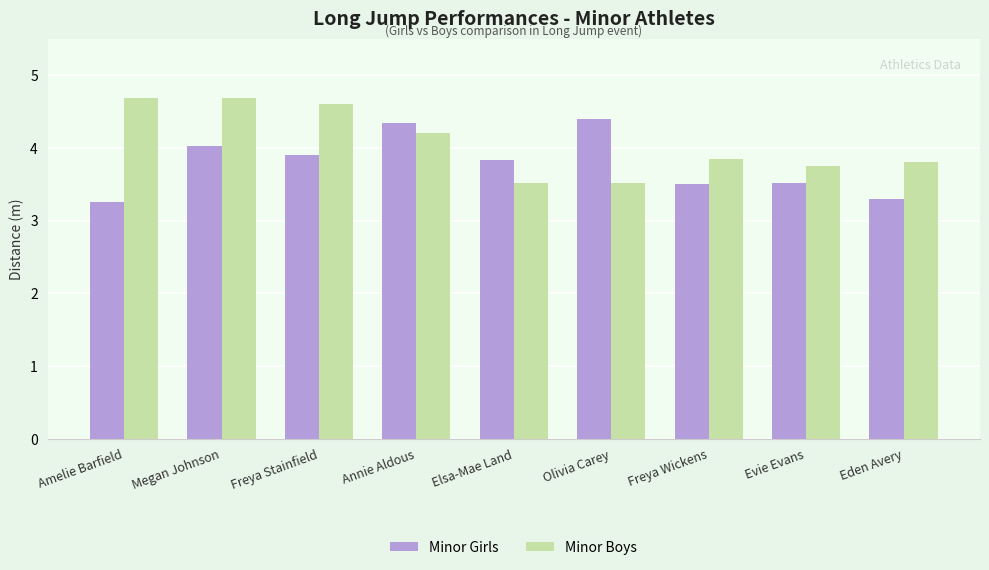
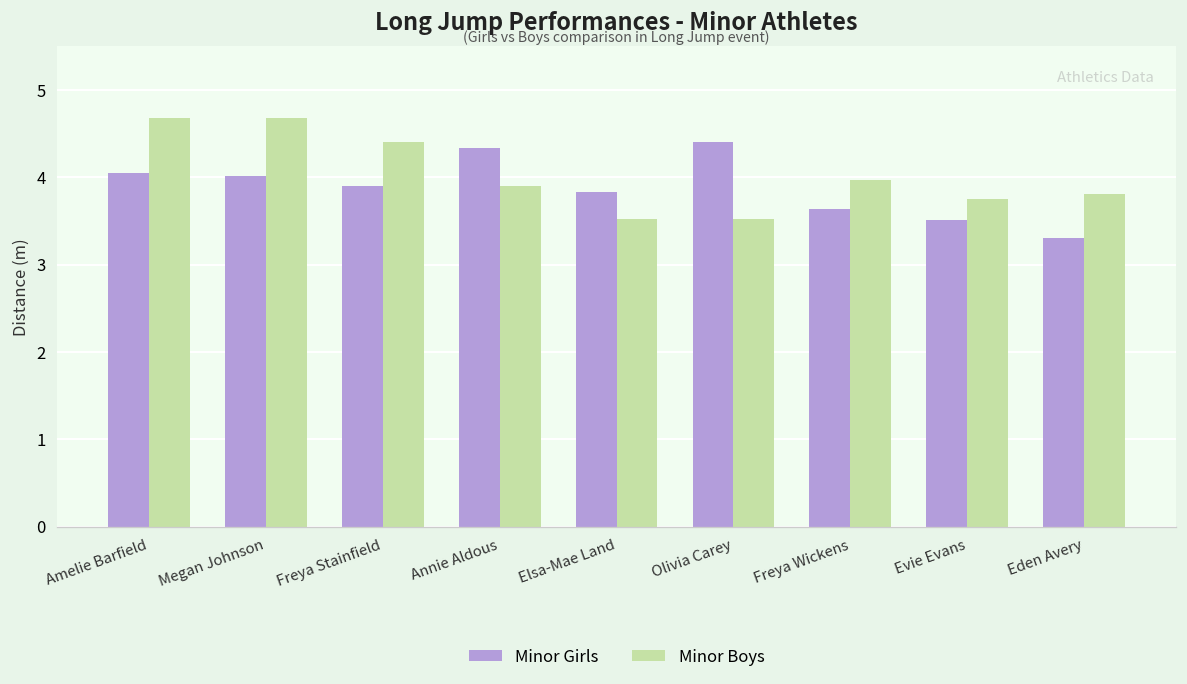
  {
    "Minor Girls": {
-     "Amelie Barfield": 3.3,
+     "Amelie Barfield": 4.1,
      "Megan Johnson": 4.0,
      "Freya Stainfield": 3.9,
      "Annie Aldous": 4.3,
      "Elsa-Mae Land": 3.8,
      "Olivia Carey": 4.4,
-     "Freya Wickens": 3.5,
+     "Freya Wickens": 3.6,
      "Evie Evans": 3.5,
      "Eden Avery": 3.3
    },
    "Minor Boys": {
      "Amelie Barfield": 4.7,
      "Megan Johnson": 4.7,
-     "Freya Stainfield": 4.6,
-     "Annie Aldous": 4.2,
+     "Freya Stainfield": 4.4,
+     "Annie Aldous": 3.9,
      "Elsa-Mae Land": 3.5,
      "Olivia Carey": 3.5,
-     "Freya Wickens": 3.8,
+     "Freya Wickens": 4.0,
      "Evie Evans": 3.8,
      "Eden Avery": 3.8
    }
  }
